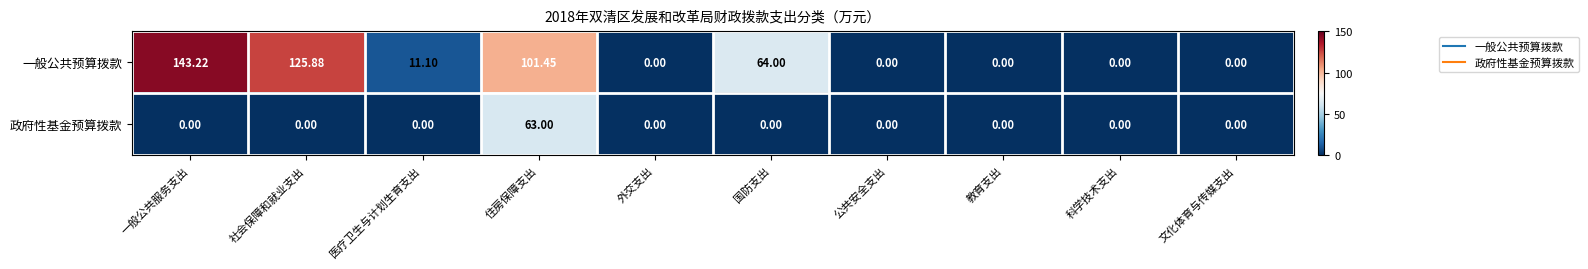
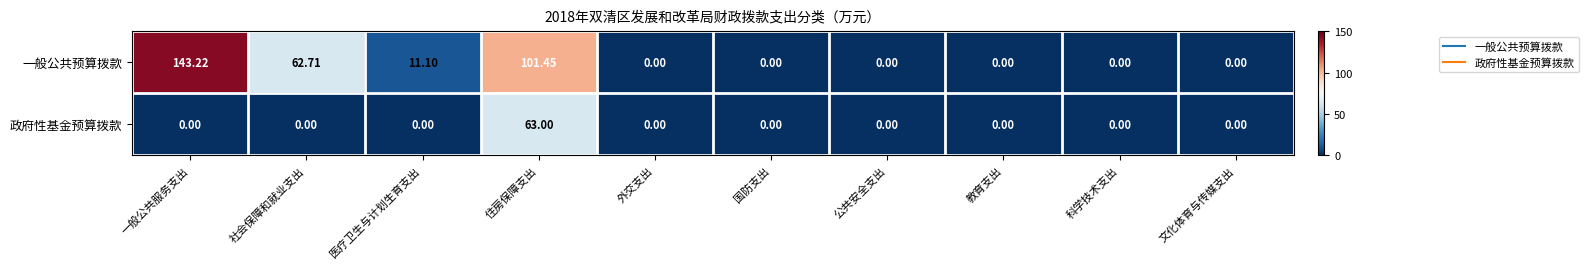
  {
    "一般公共预算拨款": {
      "一般公共服务支出": 143.22,
-     "社会保障和就业支出": 125.88,
+     "社会保障和就业支出": 62.71,
      "医疗卫生与计划生育支出": 11.10,
      "住房保障支出": 101.45,
      "外交支出": 0.00,
-     "国防支出": 64.00,
+     "国防支出": 0.00,
      "公共安全支出": 0.00,
      "教育支出": 0.00,
      "科学技术支出": 0.00,
      "文化体育与传媒支出": 0.00
    },
    "政府性基金预算拨款": {
      "一般公共服务支出": 0.00,
      "社会保障和就业支出": 0.00,
      "医疗卫生与计划生育支出": 0.00,
      "住房保障支出": 63.00,
      "外交支出": 0.00,
      "国防支出": 0.00,
      "公共安全支出": 0.00,
      "教育支出": 0.00,
      "科学技术支出": 0.00,
      "文化体育与传媒支出": 0.00
    }
  }
